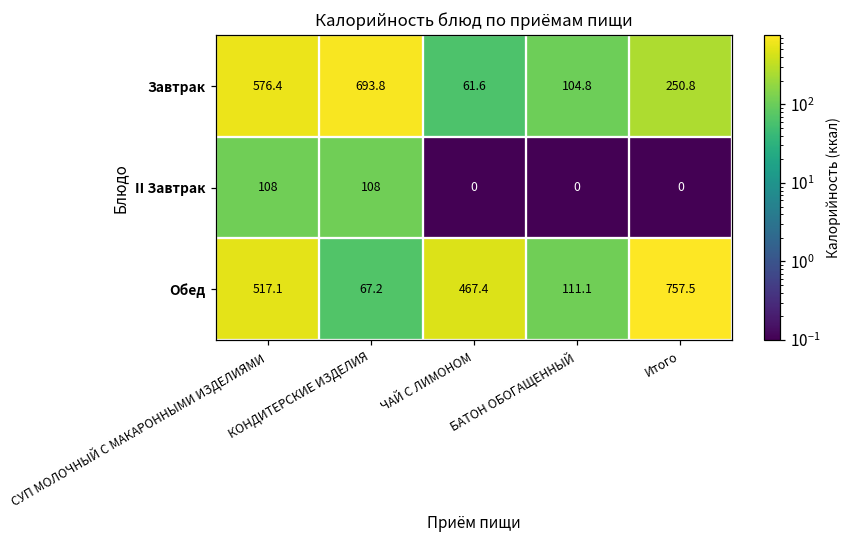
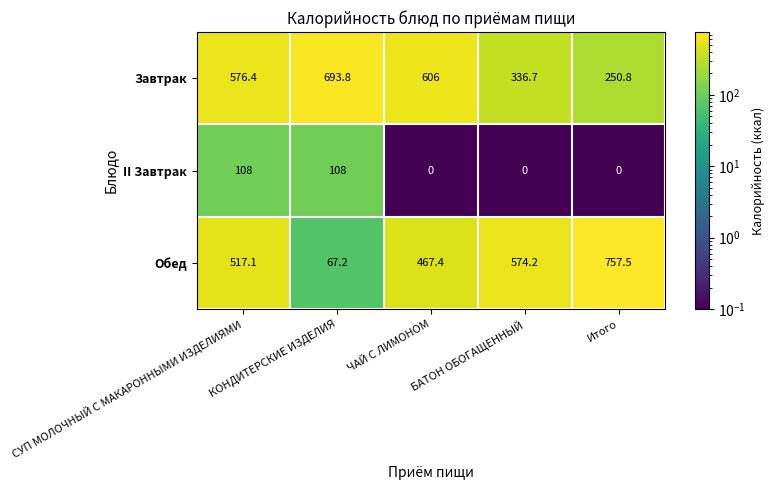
  {
    "Завтрак": {
      "СУП МОЛОЧНЫЙ С МАКАРОННЫМИ ИЗДЕЛИЯМИ": 576.4,
      "КОНДИТЕРСКИЕ ИЗДЕЛИЯ": 693.8,
-     "ЧАЙ С ЛИМОНОМ": 61.6,
-     "БАТОН ОБОГАЩЕННЫЙ": 104.8,
+     "ЧАЙ С ЛИМОНОМ": 606,
+     "БАТОН ОБОГАЩЕННЫЙ": 336.7,
      "Итого": 250.8
    },
    "II Завтрак": {
      "СУП МОЛОЧНЫЙ С МАКАРОННЫМИ ИЗДЕЛИЯМИ": 108,
      "КОНДИТЕРСКИЕ ИЗДЕЛИЯ": 108,
      "ЧАЙ С ЛИМОНОМ": 0,
      "БАТОН ОБОГАЩЕННЫЙ": 0,
      "Итого": 0
    },
    "Обед": {
      "СУП МОЛОЧНЫЙ С МАКАРОННЫМИ ИЗДЕЛИЯМИ": 517.1,
      "КОНДИТЕРСКИЕ ИЗДЕЛИЯ": 67.2,
      "ЧАЙ С ЛИМОНОМ": 467.4,
-     "БАТОН ОБОГАЩЕННЫЙ": 111.1,
+     "БАТОН ОБОГАЩЕННЫЙ": 574.2,
      "Итого": 757.5
    }
  }
